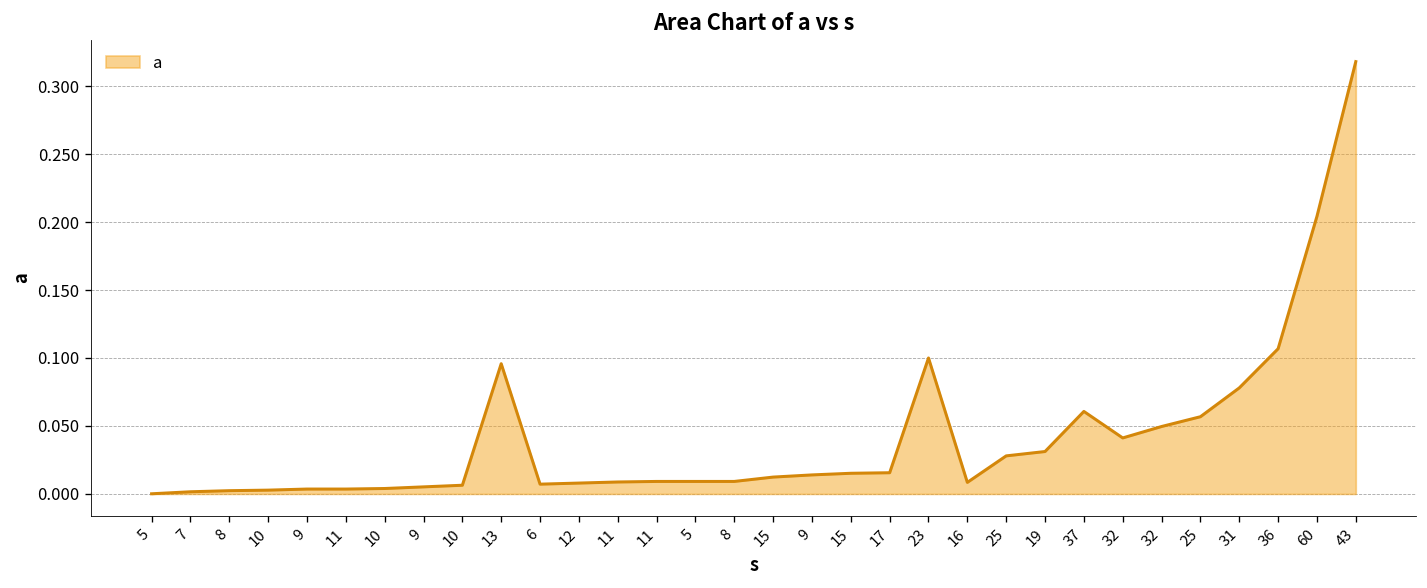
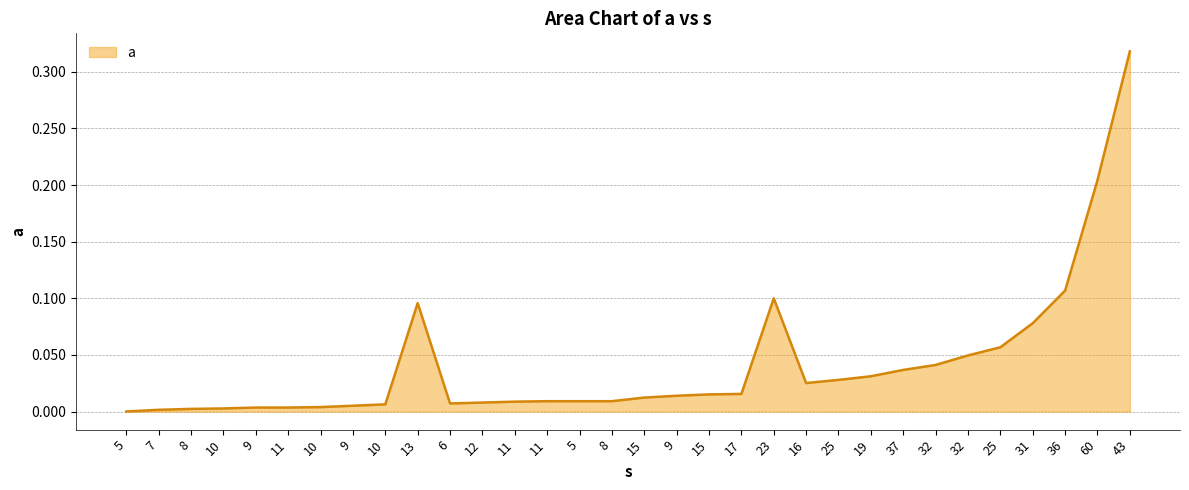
  {
    "7": 0.002,
    "13": 0.096,
    "6": 0.007,
    "12": 0.008,
    "17": 0.016,
    "23": 0.100,
-   "16": 0.009,
+   "16": 0.025,
    "19": 0.031,
-   "37": 0.061,
+   "37": 0.037,
    "31": 0.078,
    "36": 0.107,
    "60": 0.204,
    "43": 0.318
  }
